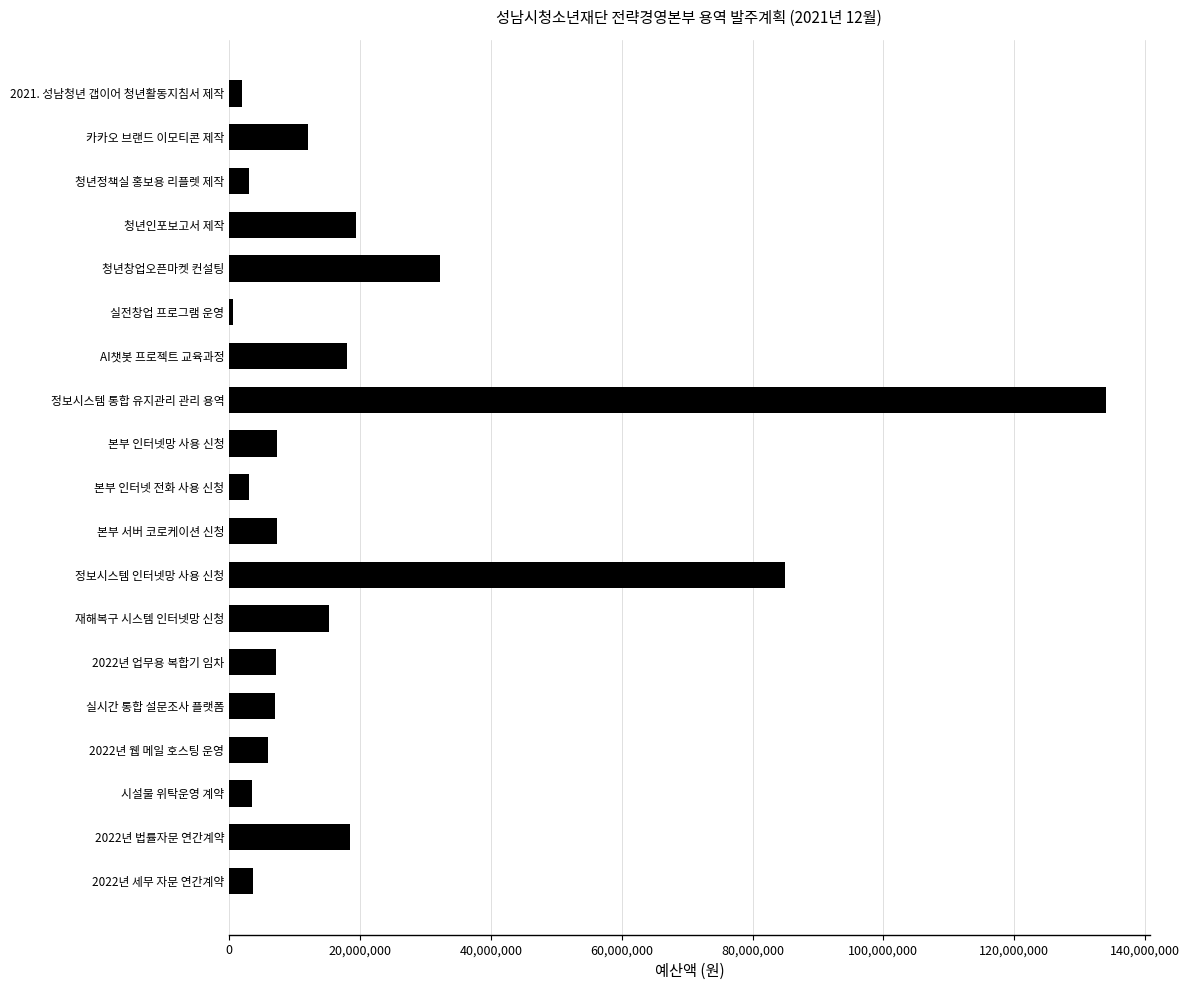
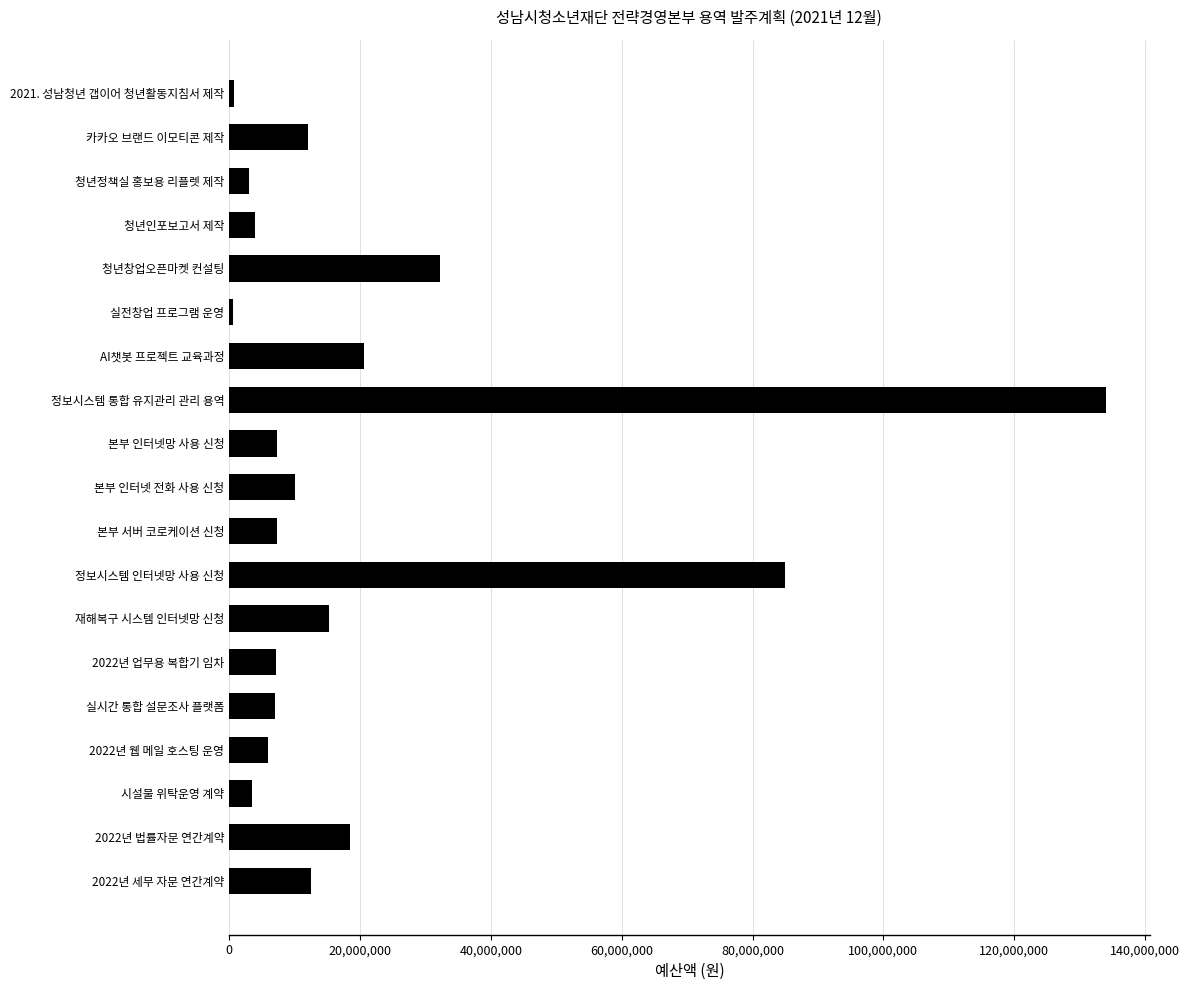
  {
-   "2021. 성남청년 갭이어 청년활동지침서 제작": "2,000,000",
+   "2021. 성남청년 갭이어 청년활동지침서 제작": "1,000,000",
    "카카오 브랜드 이모티콘 제작": "12,000,000",
    "청년정책실 홍보용 리플렛 제작": "3,000,000",
-   "청년인포보고서 제작": "19,000,000",
+   "청년인포보고서 제작": "4,000,000",
    "청년창업오픈마켓 컨설팅": "32,000,000",
    "실전창업 프로그램 운영": "1,000,000",
-   "AI챗봇 프로젝트 교육과정": "18,000,000",
+   "AI챗봇 프로젝트 교육과정": "21,000,000",
    "정보시스템 통합 유지관리 관리 용역": "134,000,000",
    "본부 인터넷망 사용 신청": "7,000,000",
-   "본부 인터넷 전화 사용 신청": "3,000,000",
+   "본부 인터넷 전화 사용 신청": "10,000,000",
    "본부 서버 코로케이션 신청": "7,000,000",
    "정보시스템 인터넷망 사용 신청": "85,000,000",
    "재해복구 시스템 인터넷망 신청": "15,000,000",
    "2022년 업무용 복합기 임차": "7,000,000",
    "실시간 통합 설문조사 플랫폼": "7,000,000",
    "2022년 웹 메일 호스팅 운영": "6,000,000",
    "시설물 위탁운영 계약": "4,000,000",
    "2022년 법률자문 연간계약": "18,000,000",
-   "2022년 세무 자문 연간계약": "4,000,000"
+   "2022년 세무 자문 연간계약": "13,000,000"
  }
